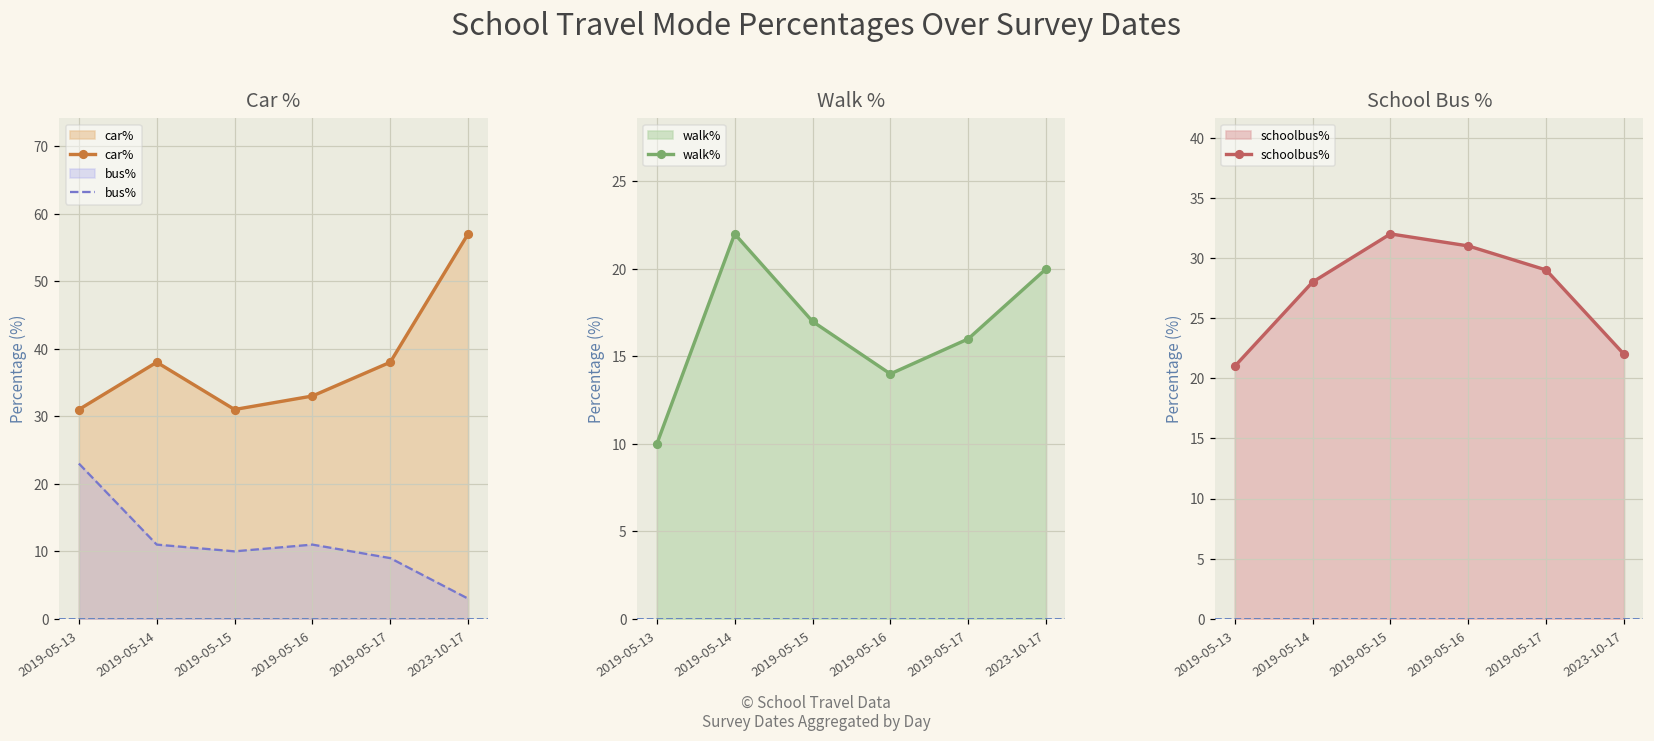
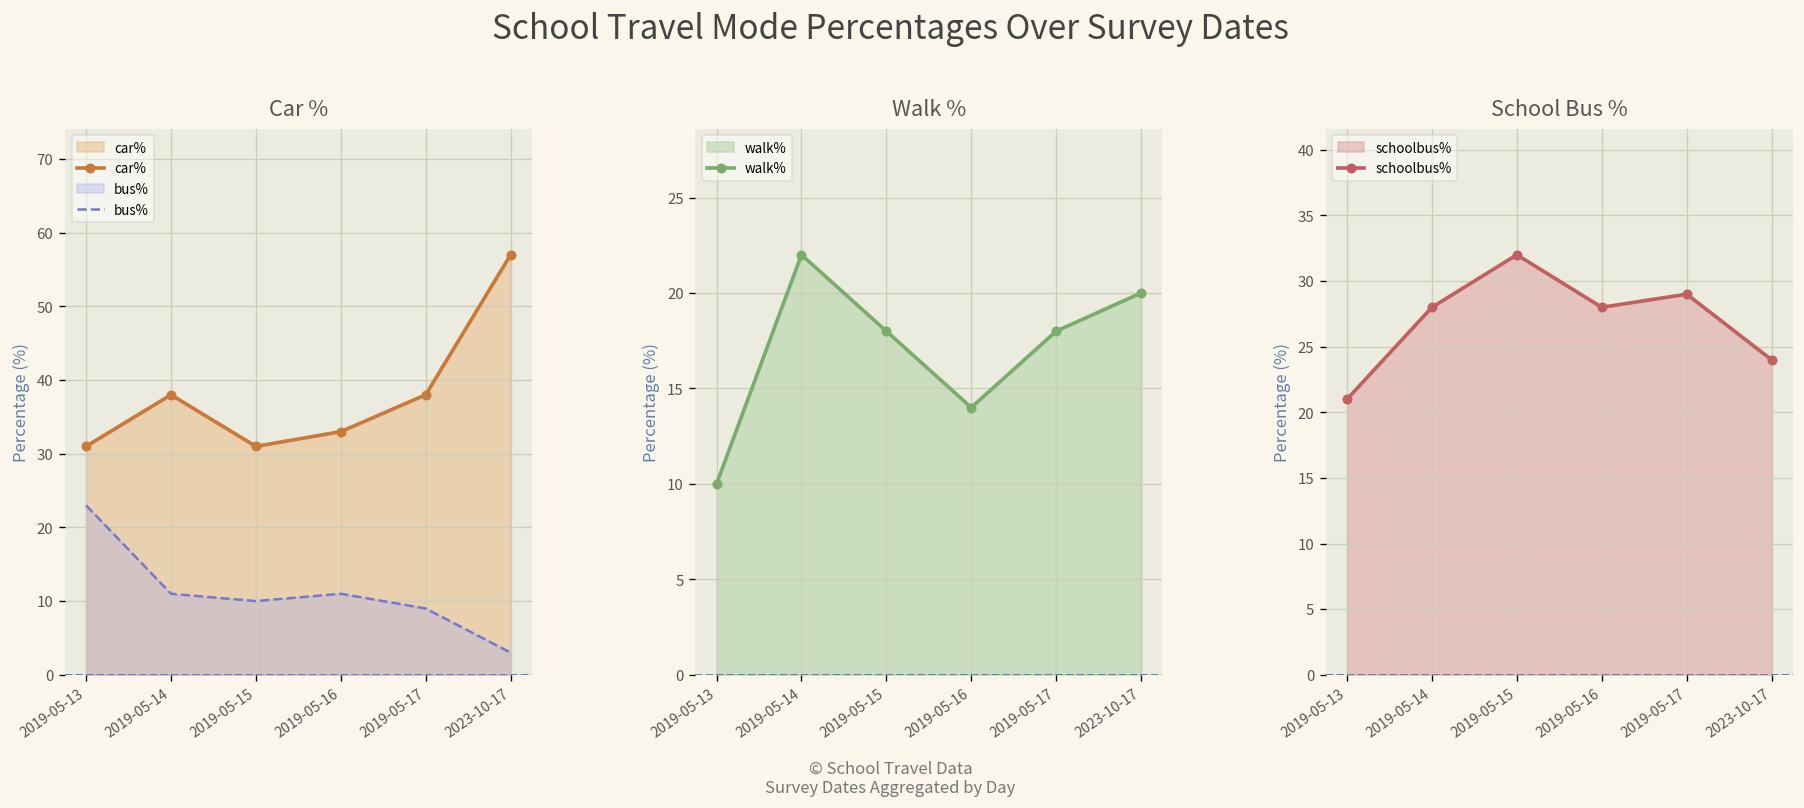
  {
    "Walk %": {
      "2019-05-13": 10,
      "2019-05-14": 22,
-     "2019-05-15": 17,
+     "2019-05-15": 18,
      "2019-05-16": 14,
-     "2019-05-17": 16,
+     "2019-05-17": 18,
      "2023-10-17": 20
    },
    "School Bus %": {
      "2019-05-13": 21,
      "2019-05-14": 28,
      "2019-05-15": 32,
-     "2019-05-16": 31,
+     "2019-05-16": 28,
      "2019-05-17": 29,
-     "2023-10-17": 22
+     "2023-10-17": 24
    }
  }
